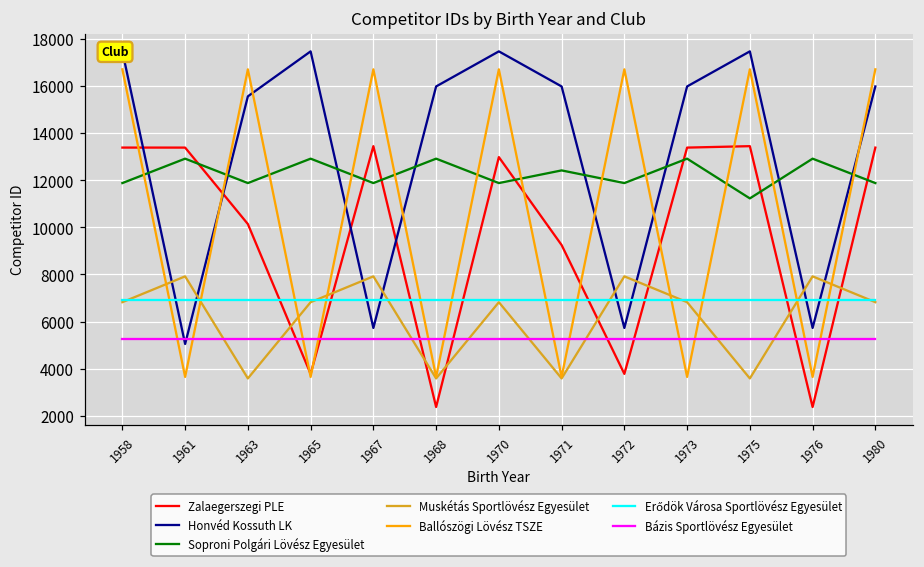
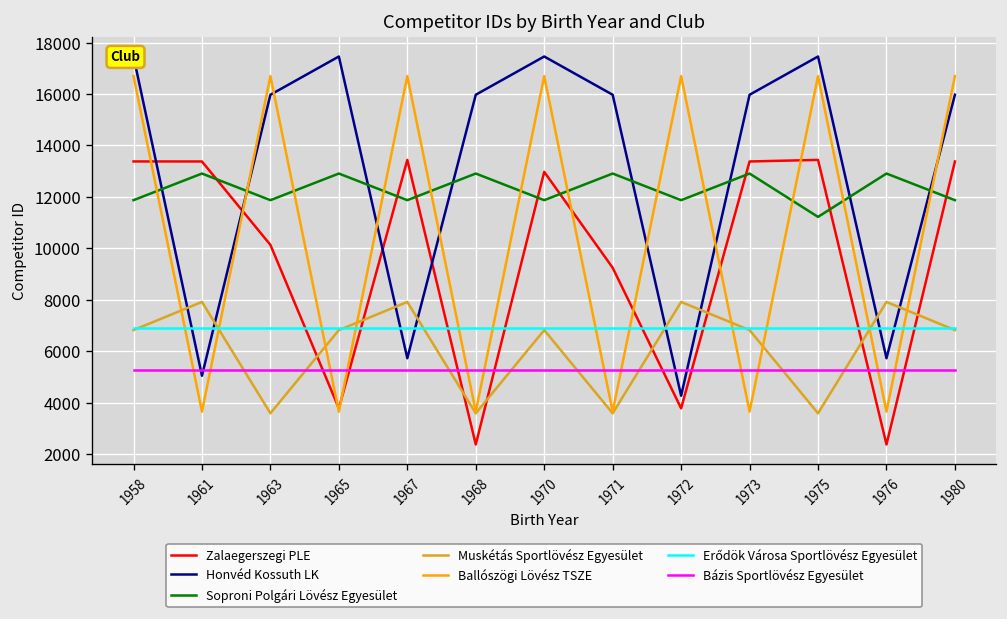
  {
    "Zalaegerszegi PLE": {
      "1958": 13400,
      "1961": 13400,
      "1963": 10100,
      "1965": 3800,
      "1967": 13400,
      "1968": 2400,
      "1970": 13000,
      "1971": 9200,
      "1972": 3800,
      "1973": 13400,
      "1975": 13400,
      "1976": 2400,
      "1980": 13400
    },
    "Honvéd Kossuth LK": {
      "1961": 5100,
-     "1963": 15600,
+     "1963": 16000,
      "1965": 17500,
      "1967": 5700,
      "1968": 16000,
      "1970": 17500,
      "1971": 16000,
-     "1972": 5700,
+     "1972": 4300,
      "1973": 16000,
      "1975": 17500,
      "1976": 5700,
      "1980": 16000
    },
    "Soproni Polgári Lövész Egyesület": {
      "1958": 11900,
      "1961": 12900,
      "1963": 11900,
      "1965": 12900,
      "1967": 11900,
      "1968": 12900,
      "1970": 11900,
-     "1971": 12400,
+     "1971": 12900,
      "1972": 11900,
      "1973": 12900,
      "1975": 11200,
      "1976": 12900,
      "1980": 11900
    },
    "Erődök Városa Sportlövész Egyesület": {
      "1961": 6900,
      "1963": 6900,
      "1967": 6900,
      "1968": 6900,
      "1971": 6900,
      "1972": 6900,
      "1975": 6900,
      "1976": 6900
    },
    "Bázis Sportlövész Egyesület": {
      "1958": 5300,
      "1961": 5300,
      "1963": 5300,
      "1965": 5300,
      "1967": 5300,
      "1968": 5300,
      "1970": 5300,
      "1971": 5300,
      "1972": 5300,
      "1973": 5300,
      "1975": 5300,
      "1976": 5300,
      "1980": 5300
    }
  }
